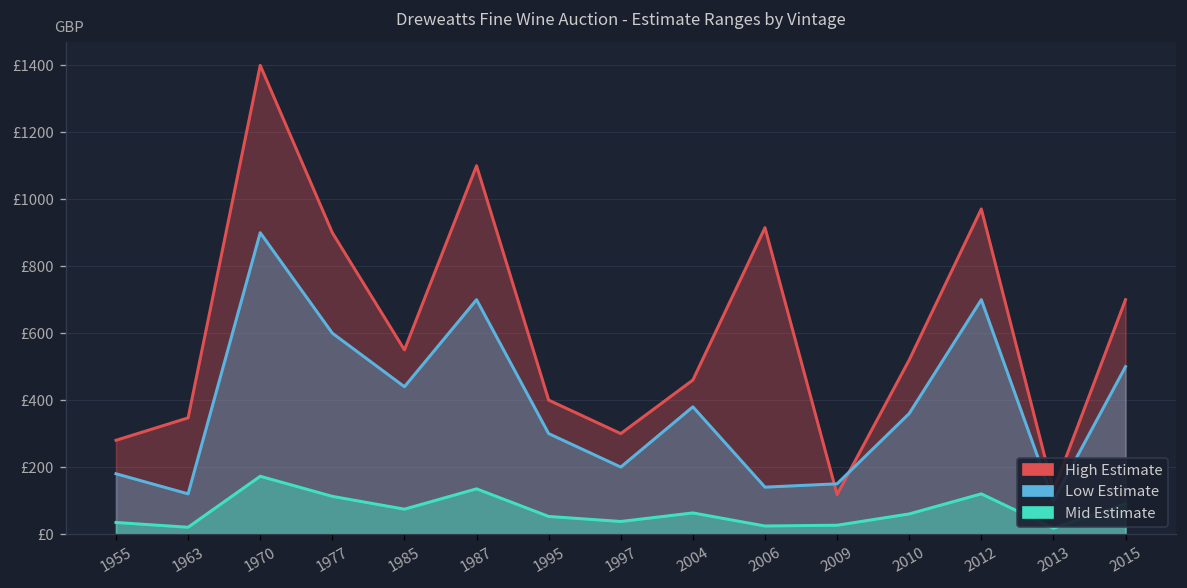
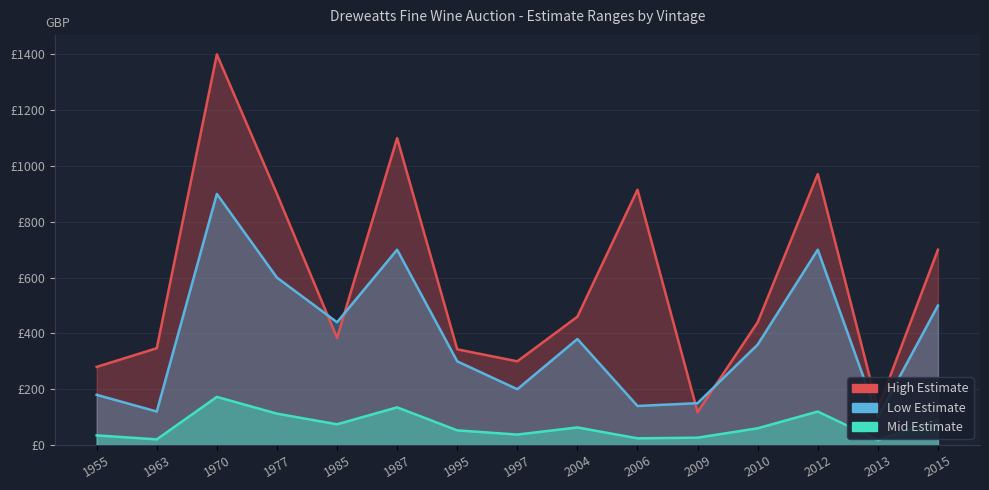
  {
    "High Estimate": {
      "1955": "£280",
      "1963": "£350",
      "1970": "£1400",
      "1977": "£900",
-     "1985": "£550",
+     "1985": "£380",
      "1987": "£1100",
-     "1995": "£400",
+     "1995": "£340",
      "1997": "£300",
      "2004": "£460",
      "2006": "£920",
      "2009": "£120",
-     "2010": "£520",
+     "2010": "£440",
      "2012": "£970",
      "2015": "£700"
    }
  }
